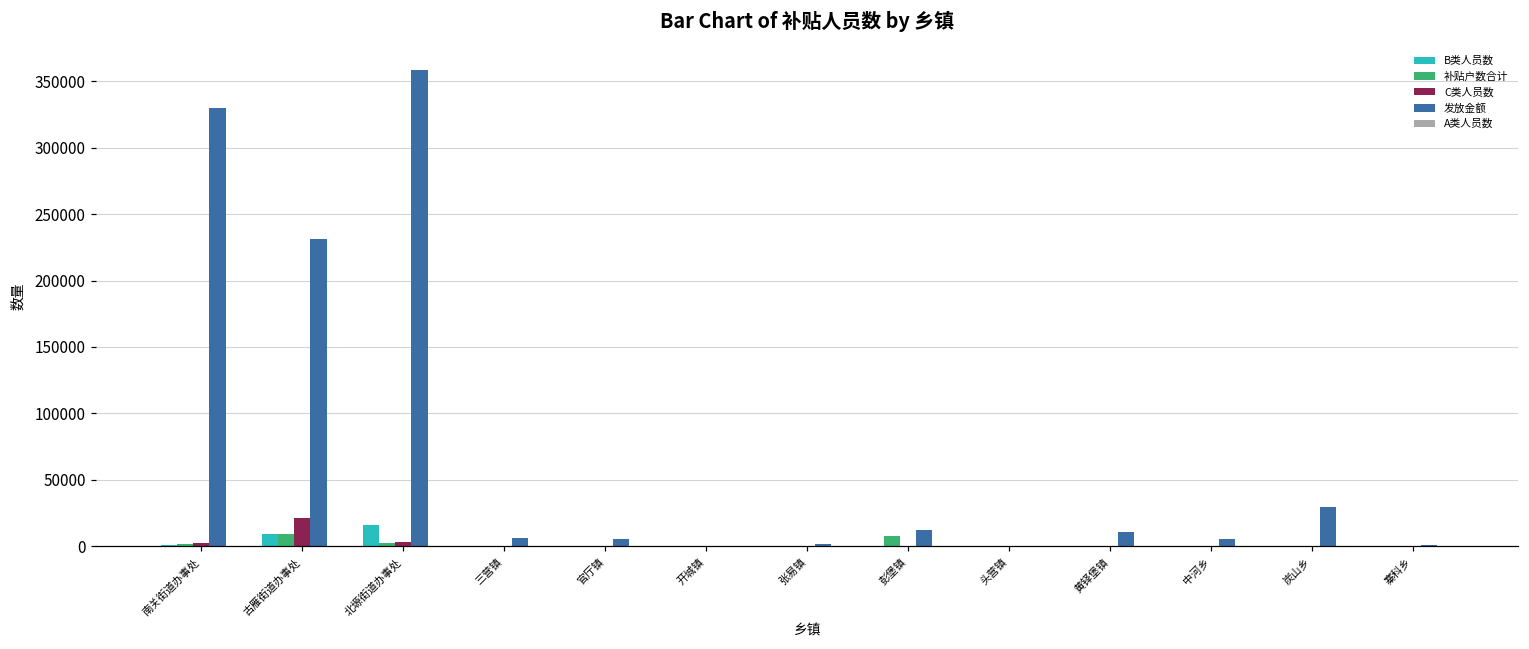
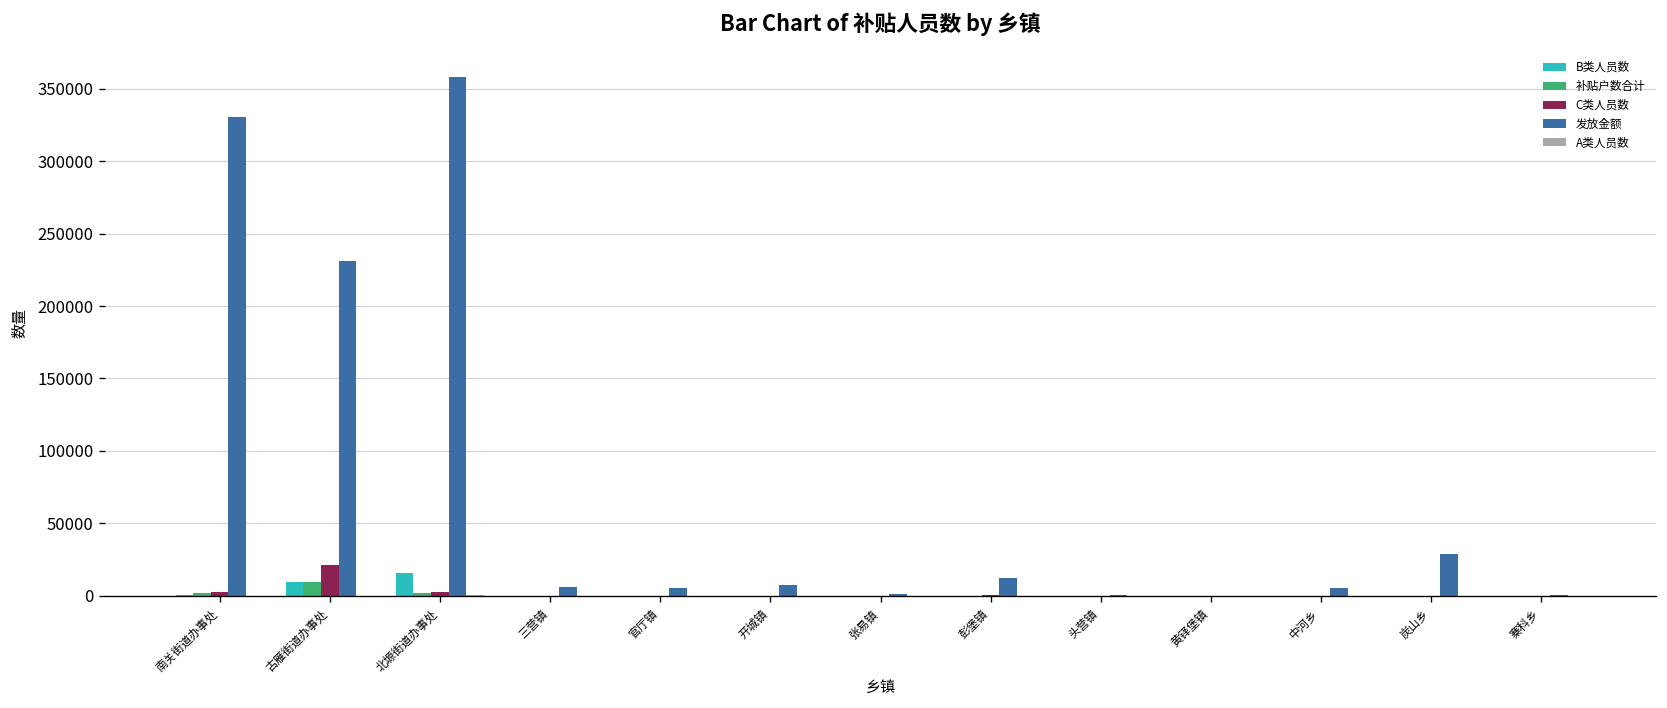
  {
    "B类人员数": {
      "古雁街道办事处": 9000,
      "北塬街道办事处": 16000,
      "开城镇": 0,
      "彭堡镇": 0,
      "头营镇": 0,
      "黄铎堡镇": 0,
      "炭山乡": 0
    },
    "补贴户数合计": {
      "古雁街道办事处": 9000,
-     "彭堡镇": 7000
+     "彭堡镇": 0
    },
    "C类人员数": {
      "南关街道办事处": 3000,
      "古雁街道办事处": 21000,
      "北塬街道办事处": 3000
    },
    "发放金额": {
      "南关街道办事处": 330000,
      "古雁街道办事处": 231000,
      "北塬街道办事处": 359000,
      "三营镇": 6000,
      "官厅镇": 5000,
-     "开城镇": 0,
+     "开城镇": 7000,
      "彭堡镇": 12000,
-     "黄铎堡镇": 11000,
+     "黄铎堡镇": 0,
      "中河乡": 5000,
      "炭山乡": 29000
    },
    "A类人员数": {
      "三营镇": 0,
      "官厅镇": 0,
      "开城镇": 0,
      "张易镇": 0,
      "彭堡镇": 0,
      "头营镇": 0,
      "黄铎堡镇": 0,
      "炭山乡": 0,
      "寨科乡": 0
    }
  }
